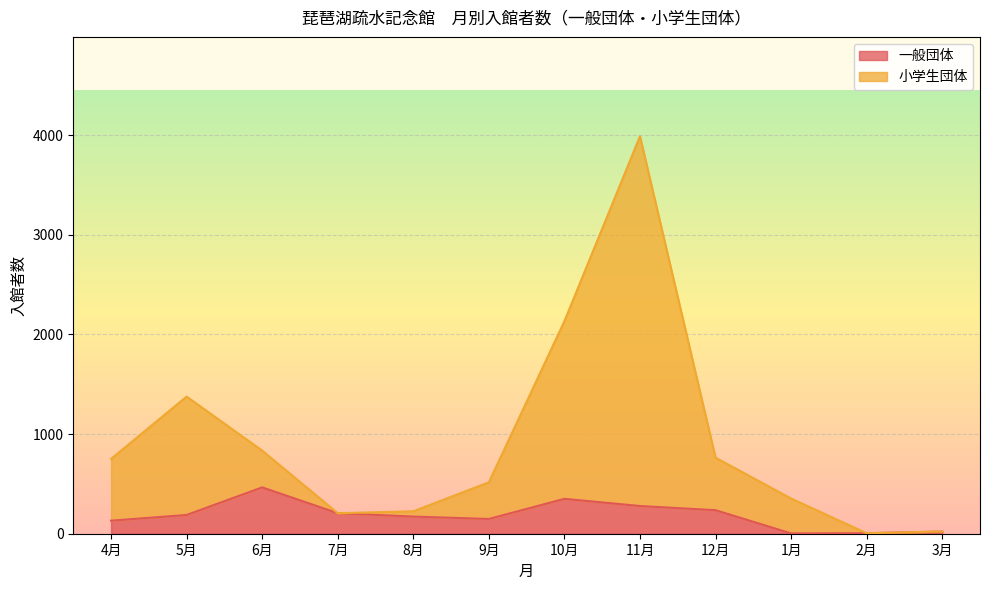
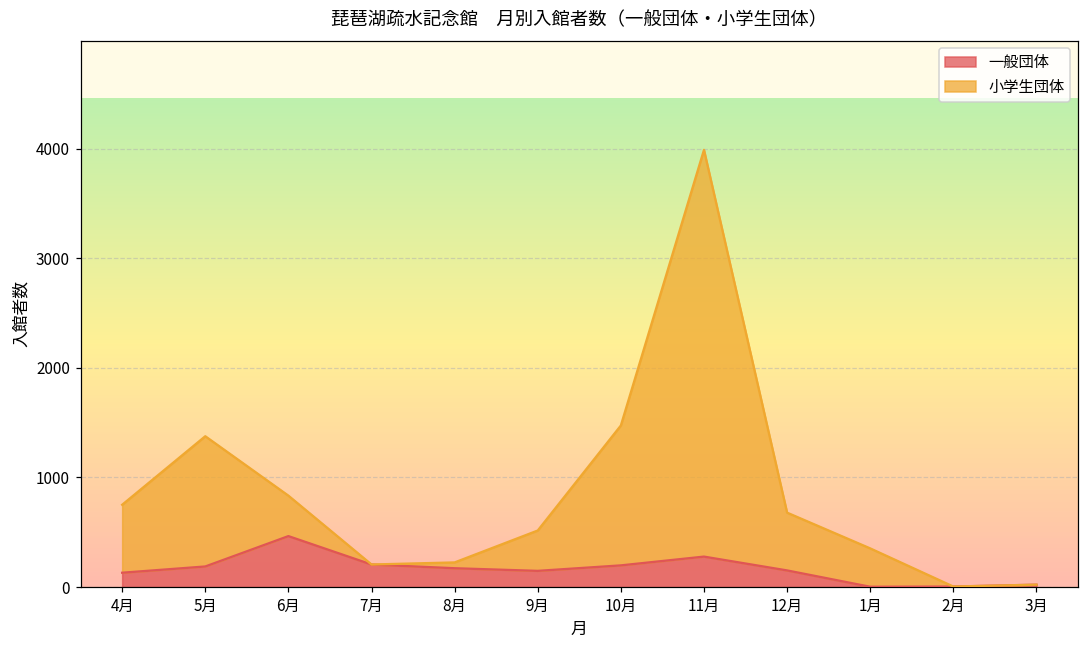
  {
    "一般団体": {
      "4月": 100,
      "5月": 200,
      "6月": 500,
      "8月": 200,
      "9月": 100,
-     "10月": 400,
+     "10月": 200,
      "11月": 300,
-     "12月": 240,
+     "12月": 150,
      "1月": 0
    },
    "小学生団体": {
      "4月": 600,
      "5月": 1200,
      "6月": 400,
      "8月": 100,
      "9月": 400,
-     "10月": 1800,
+     "10月": 1300,
      "11月": 3700,
      "12月": 500,
      "1月": 400
    }
  }
